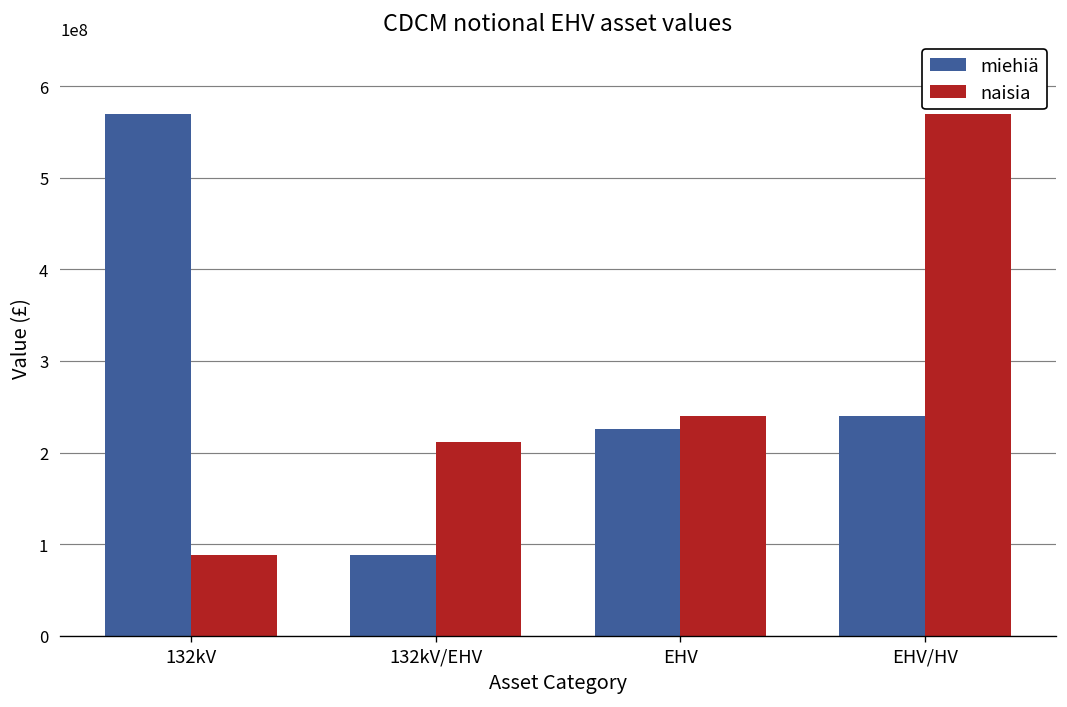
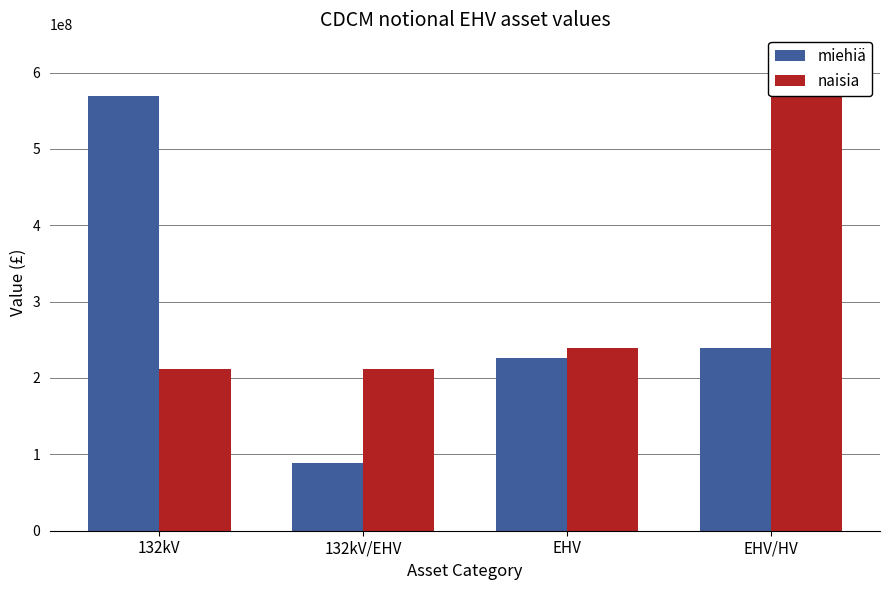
  {
    "miehiä": {
      "132kV": 570000000,
      "132kV/EHV": 90000000,
      "EHV": 230000000,
      "EHV/HV": 240000000
    },
    "naisia": {
-     "132kV": 90000000,
+     "132kV": 210000000,
      "132kV/EHV": 210000000,
      "EHV": 240000000
    }
  }
